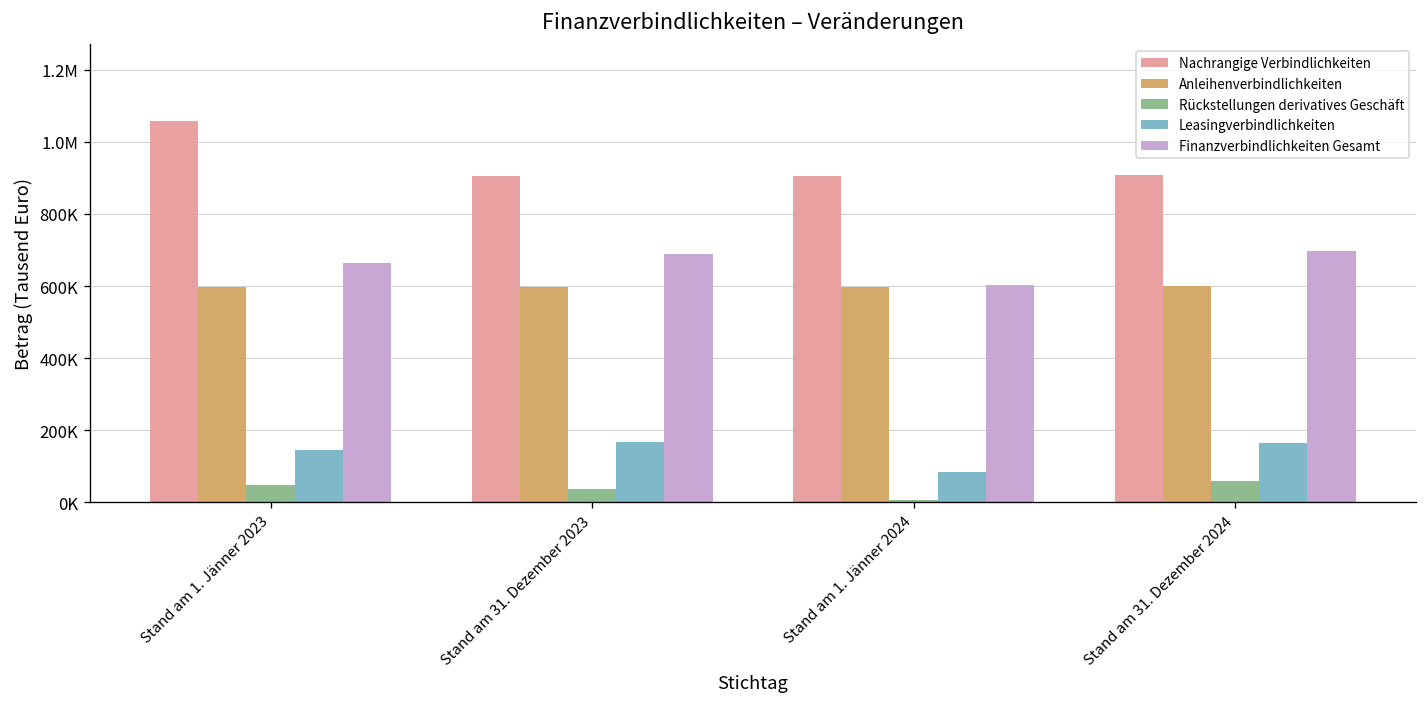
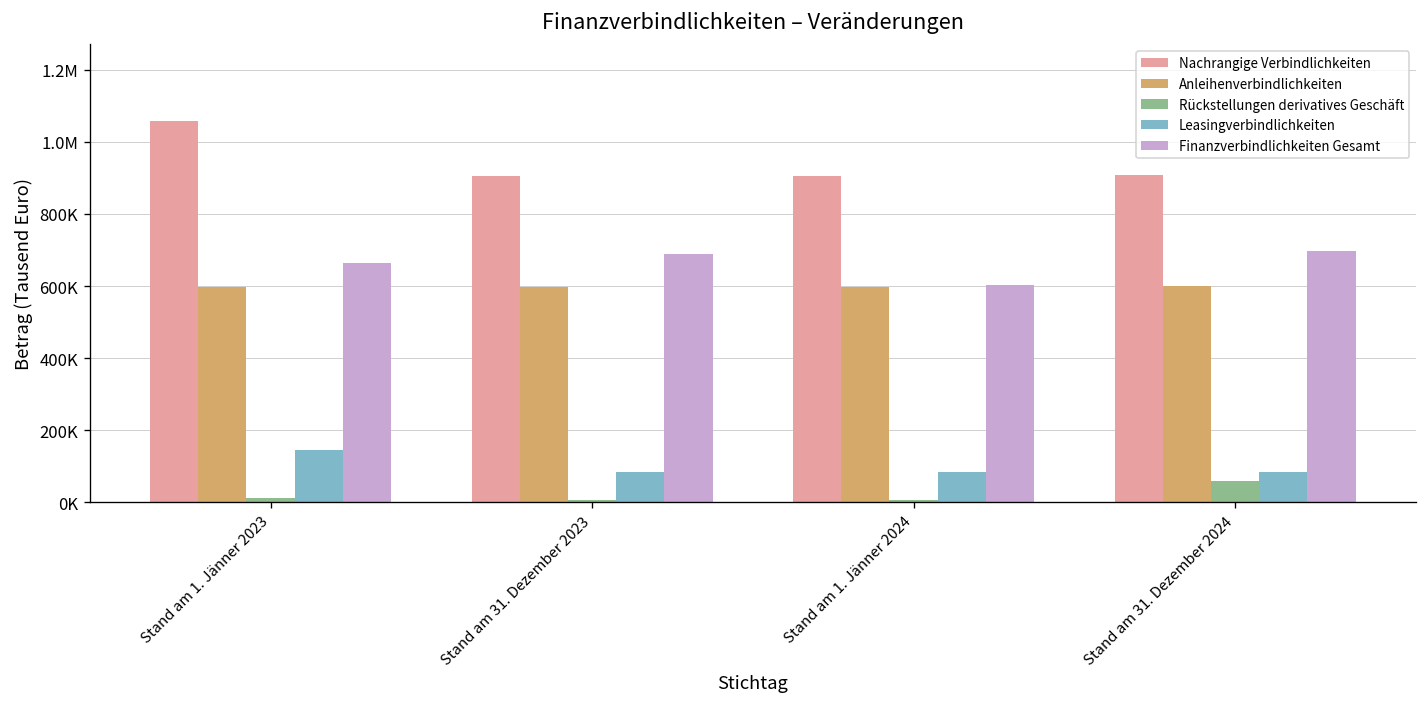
  {
    "Rückstellungen derivatives Geschäft": {
-     "Stand am 1. Jänner 2023": 50000,
-     "Stand am 31. Dezember 2023": 40000,
+     "Stand am 1. Jänner 2023": 10000,
+     "Stand am 31. Dezember 2023": 10000,
      "Stand am 31. Dezember 2024": 60000
    },
    "Leasingverbindlichkeiten": {
      "Stand am 1. Jänner 2023": 150000,
-     "Stand am 31. Dezember 2023": 170000,
+     "Stand am 31. Dezember 2023": 80000,
      "Stand am 1. Jänner 2024": 80000,
-     "Stand am 31. Dezember 2024": 170000
+     "Stand am 31. Dezember 2024": 80000
    },
    "Finanzverbindlichkeiten Gesamt": {
      "Stand am 1. Jänner 2023": 660000,
      "Stand am 31. Dezember 2023": 690000,
      "Stand am 1. Jänner 2024": 600000,
      "Stand am 31. Dezember 2024": 700000
    }
  }
